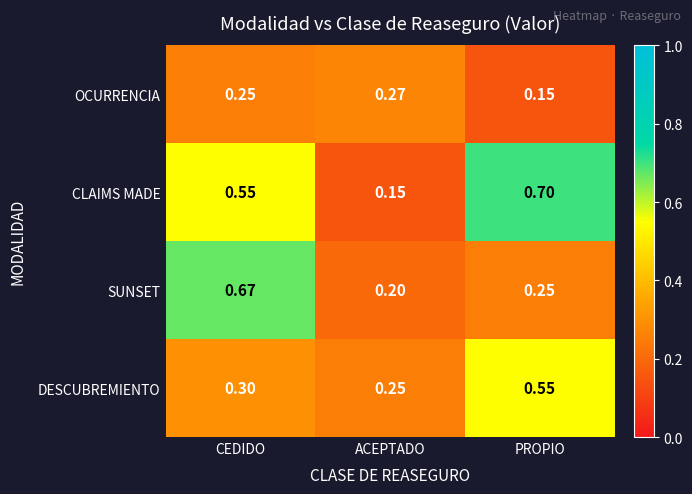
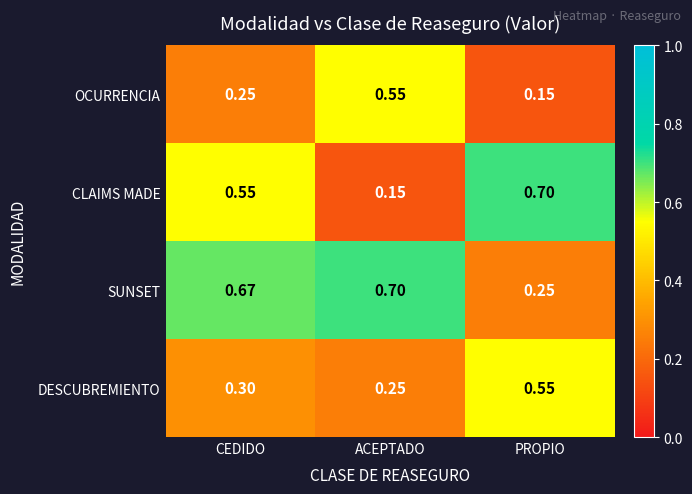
  {
    "OCURRENCIA": {
      "CEDIDO": 0.25,
-     "ACEPTADO": 0.27,
+     "ACEPTADO": 0.55,
      "PROPIO": 0.15
    },
    "CLAIMS MADE": {
      "CEDIDO": 0.55,
      "ACEPTADO": 0.15,
      "PROPIO": 0.70
    },
    "SUNSET": {
      "CEDIDO": 0.67,
-     "ACEPTADO": 0.20,
+     "ACEPTADO": 0.70,
      "PROPIO": 0.25
    },
    "DESCUBREMIENTO": {
      "CEDIDO": 0.30,
      "ACEPTADO": 0.25,
      "PROPIO": 0.55
    }
  }
